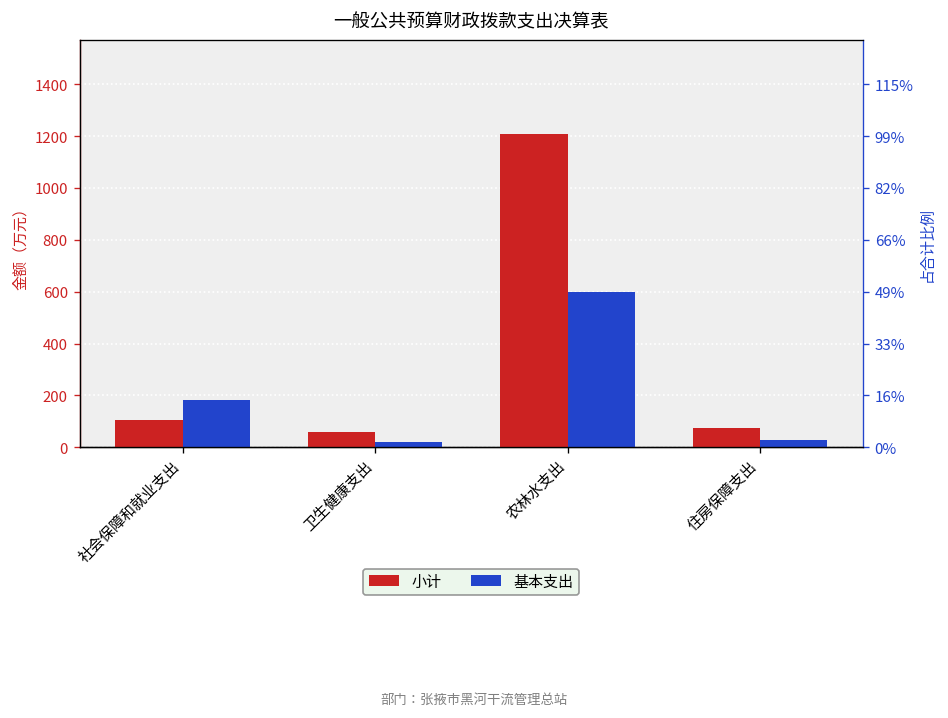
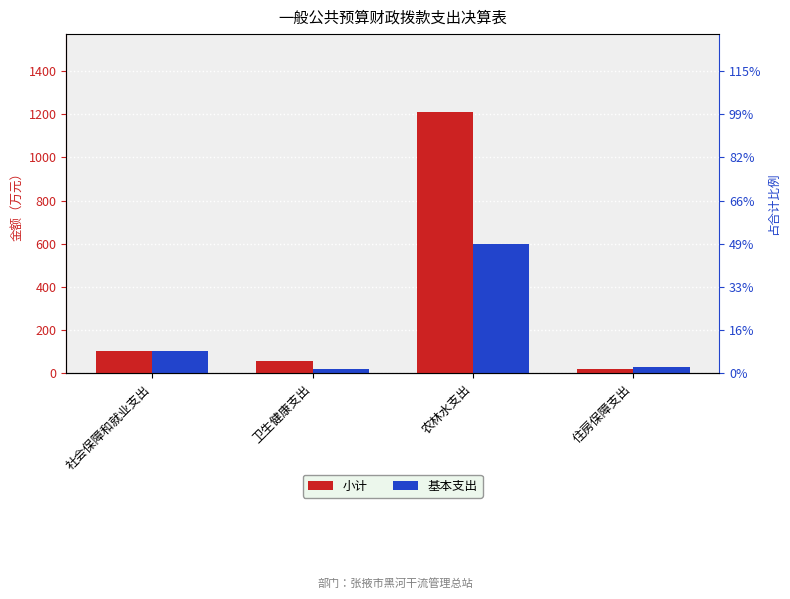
  {
    "小计": {
      "社会保障和就业支出": 100,
      "卫生健康支出": 60,
      "农林水支出": 1210,
-     "住房保障支出": 80
+     "住房保障支出": 20
    },
    "基本支出": {
-     "社会保障和就业支出": 180,
+     "社会保障和就业支出": 100,
      "卫生健康支出": 20,
      "农林水支出": 600,
      "住房保障支出": 30
    }
  }
